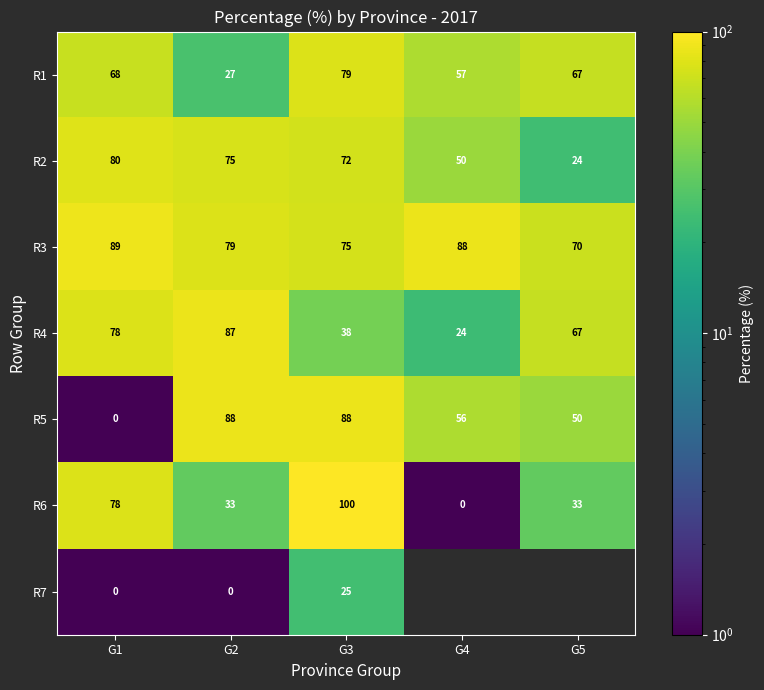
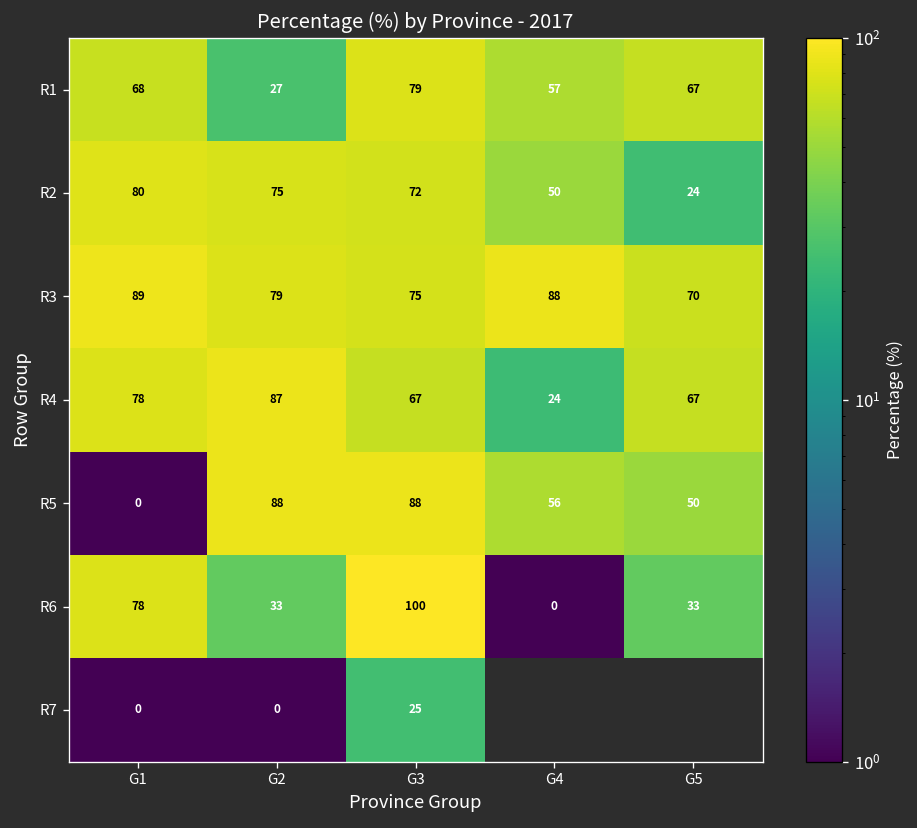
  {
    "R1": {
      "G1": 68,
      "G2": 27,
      "G3": 79,
      "G4": 57,
      "G5": 67
    },
    "R2": {
      "G1": 80,
      "G2": 75,
      "G3": 72,
      "G4": 50,
      "G5": 24
    },
    "R3": {
      "G1": 89,
      "G2": 79,
      "G3": 75,
      "G4": 88,
      "G5": 70
    },
    "R4": {
      "G1": 78,
      "G2": 87,
-     "G3": 38,
+     "G3": 67,
      "G4": 24,
      "G5": 67
    },
    "R5": {
      "G1": 0,
      "G2": 88,
      "G3": 88,
      "G4": 56,
      "G5": 50
    },
    "R6": {
      "G1": 78,
      "G2": 33,
      "G3": 100,
      "G4": 0,
      "G5": 33
    },
    "R7": {
      "G1": 0,
      "G2": 0,
      "G3": 25
    }
  }
